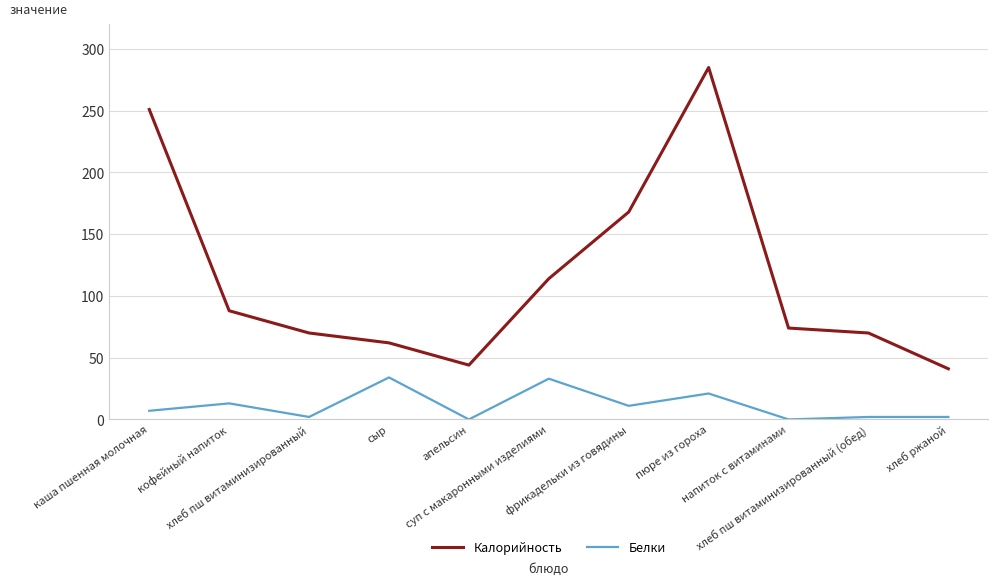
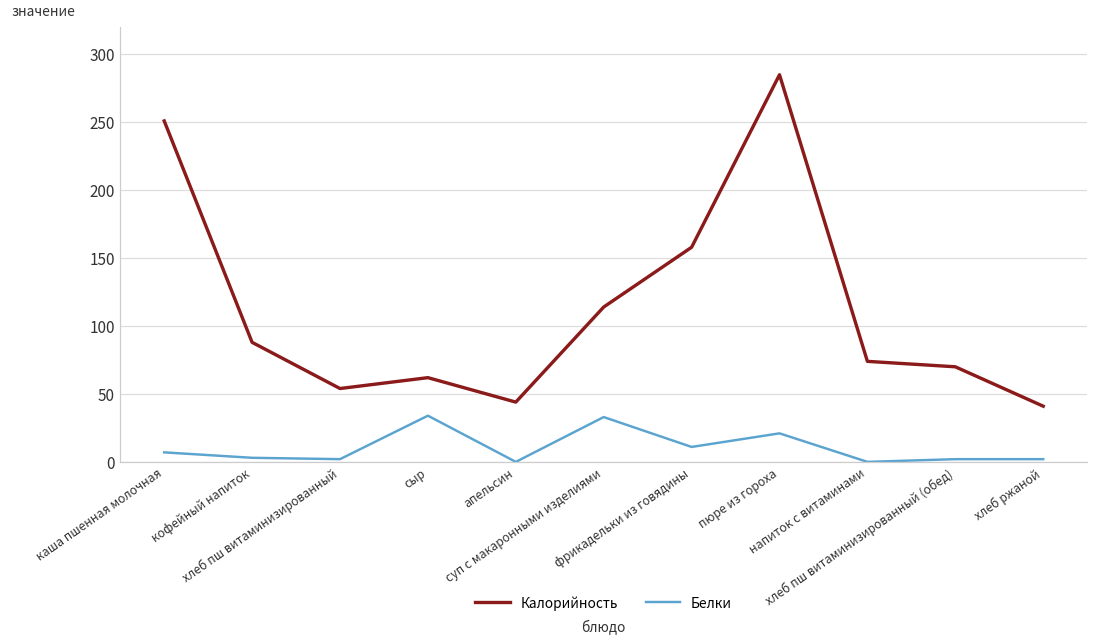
  {
    "Калорийность": {
      "каша пшенная молочная": 251,
      "кофейный напиток": 88,
-     "хлеб пш витаминизированный": 70,
+     "хлеб пш витаминизированный": 54,
      "сыр": 62,
      "апельсин": 44,
      "суп с макаронными изделиями": 114,
-     "фрикадельки из говядины": 168,
+     "фрикадельки из говядины": 158,
      "пюре из гороха": 285,
      "напиток с витаминами": 74,
      "хлеб пш витаминизированный (обед)": 70,
      "хлеб ржаной": 41
    },
    "Белки": {
      "каша пшенная молочная": 7,
-     "кофейный напиток": 13,
+     "кофейный напиток": 3,
      "хлеб пш витаминизированный": 2,
      "сыр": 34,
      "апельсин": 0,
      "суп с макаронными изделиями": 33,
      "фрикадельки из говядины": 11,
      "пюре из гороха": 21,
      "напиток с витаминами": 0,
      "хлеб пш витаминизированный (обед)": 2,
      "хлеб ржаной": 2
    }
  }
